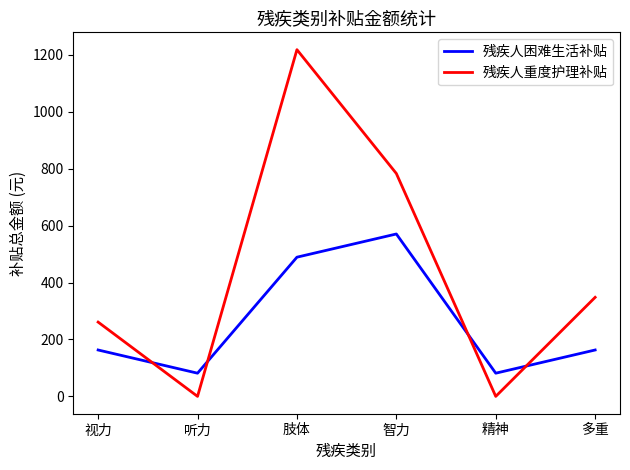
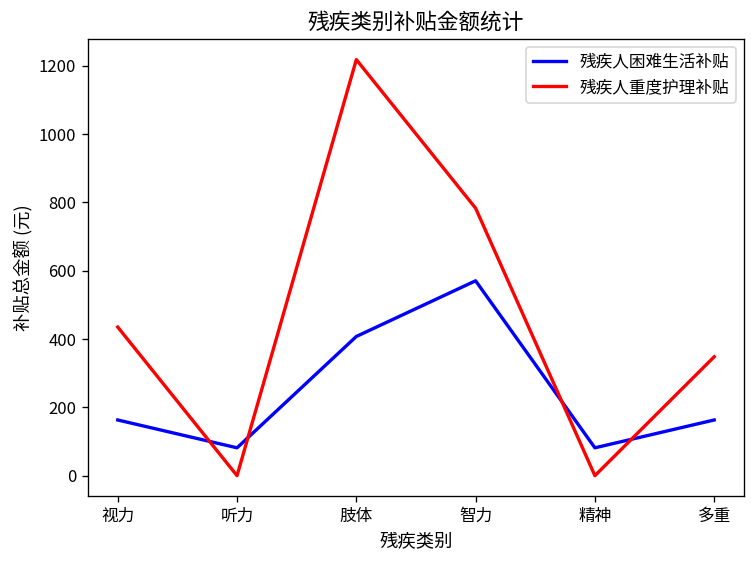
  {
    "残疾人困难生活补贴": {
      "视力": 160,
      "听力": 80,
-     "肢体": 490,
+     "肢体": 410,
      "智力": 570,
      "精神": 80,
      "多重": 160
    },
    "残疾人重度护理补贴": {
-     "视力": 260,
+     "视力": 440,
      "听力": 0,
      "肢体": 1220,
      "智力": 780,
      "精神": 0,
      "多重": 350
    }
  }
